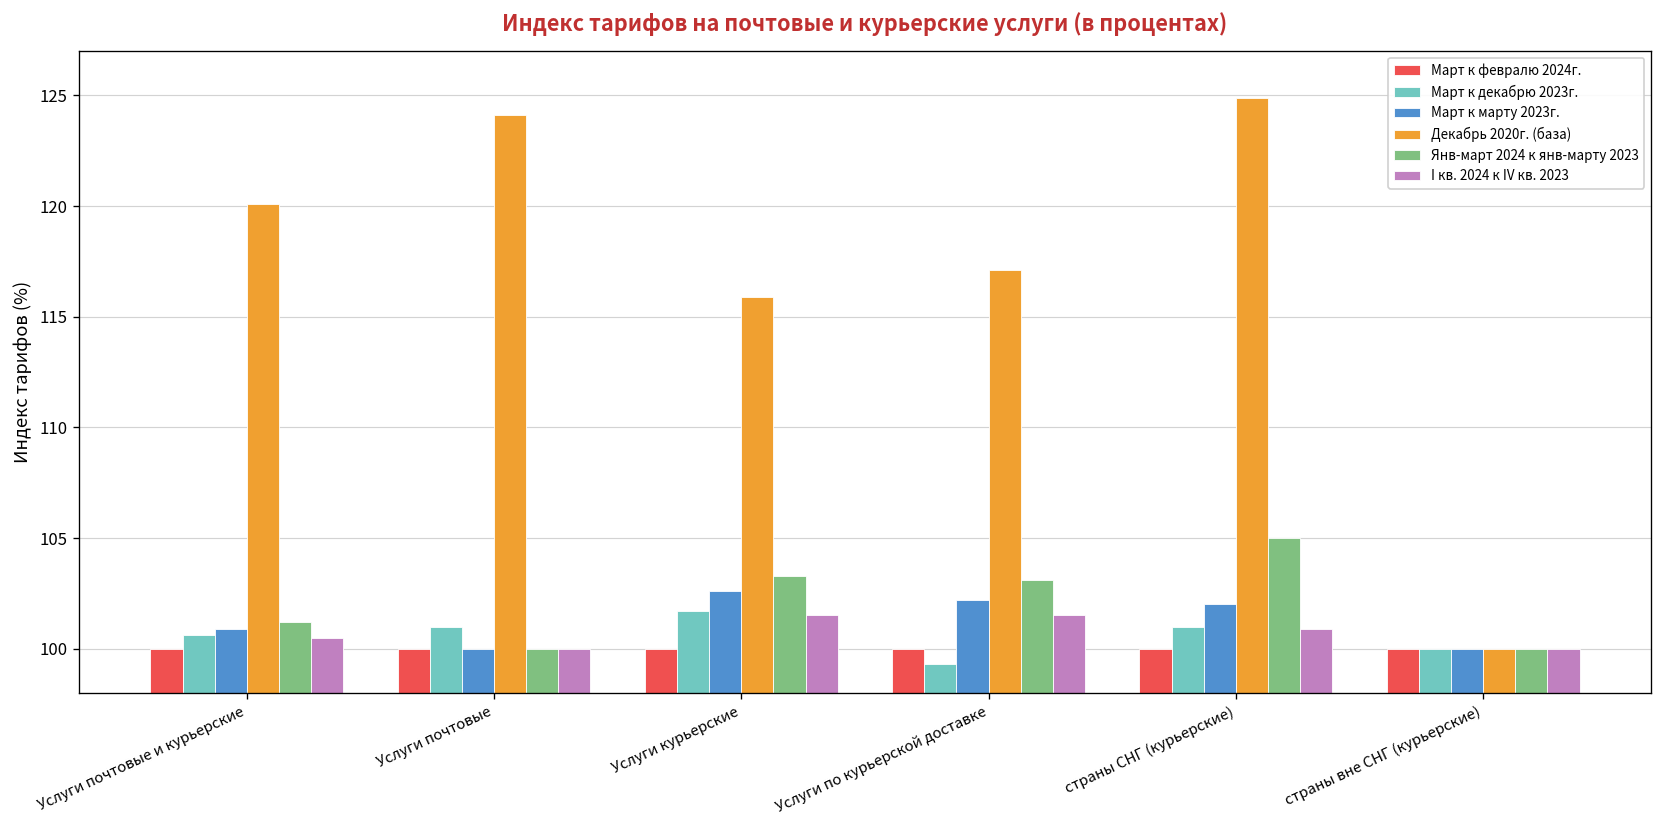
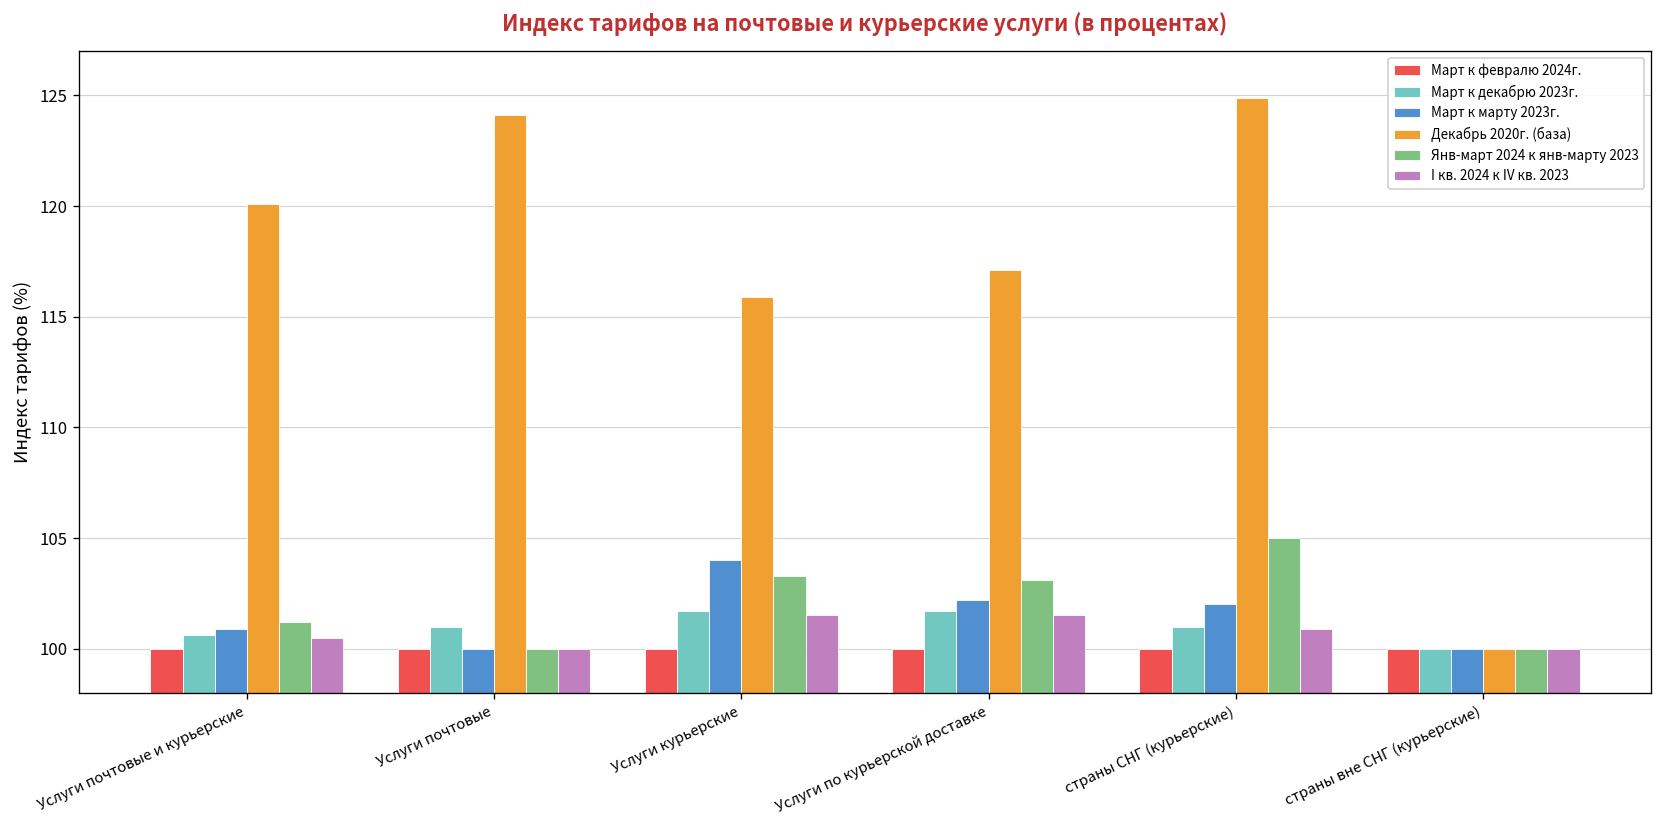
  {
    "Март к февралю 2024г.": {
      "Услуги почтовые и курьерские": 100.0,
      "Услуги почтовые": 100.0,
      "Услуги курьерские": 100.0,
      "Услуги по курьерской доставке": 100.0,
      "страны СНГ (курьерские)": 100.0,
      "страны вне СНГ (курьерские)": 100.0
    },
    "Март к декабрю 2023г.": {
      "Услуги почтовые и курьерские": 100.6,
      "Услуги почтовые": 101.0,
      "Услуги курьерские": 101.7,
-     "Услуги по курьерской доставке": 99.3,
+     "Услуги по курьерской доставке": 101.7,
      "страны СНГ (курьерские)": 101.0,
      "страны вне СНГ (курьерские)": 100.0
    },
    "Март к марту 2023г.": {
      "Услуги почтовые и курьерские": 100.9,
      "Услуги почтовые": 100.0,
-     "Услуги курьерские": 102.6,
+     "Услуги курьерские": 104.0,
      "Услуги по курьерской доставке": 102.2,
      "страны СНГ (курьерские)": 102.0,
      "страны вне СНГ (курьерские)": 100.0
    },
    "Декабрь 2020г. (база)": {
      "Услуги почтовые и курьерские": 120.1,
      "Услуги почтовые": 124.1,
      "Услуги курьерские": 115.9,
      "Услуги по курьерской доставке": 117.1,
      "страны СНГ (курьерские)": 124.9,
      "страны вне СНГ (курьерские)": 100.0
    },
    "Янв-март 2024 к янв-марту 2023": {
      "Услуги почтовые и курьерские": 101.2,
      "Услуги почтовые": 100.0,
      "Услуги курьерские": 103.3,
      "Услуги по курьерской доставке": 103.1,
      "страны СНГ (курьерские)": 105.0,
      "страны вне СНГ (курьерские)": 100.0
    },
    "I кв. 2024 к IV кв. 2023": {
      "Услуги почтовые и курьерские": 100.5,
      "Услуги почтовые": 100.0,
      "Услуги курьерские": 101.5,
      "Услуги по курьерской доставке": 101.5,
      "страны СНГ (курьерские)": 100.9,
      "страны вне СНГ (курьерские)": 100.0
    }
  }
